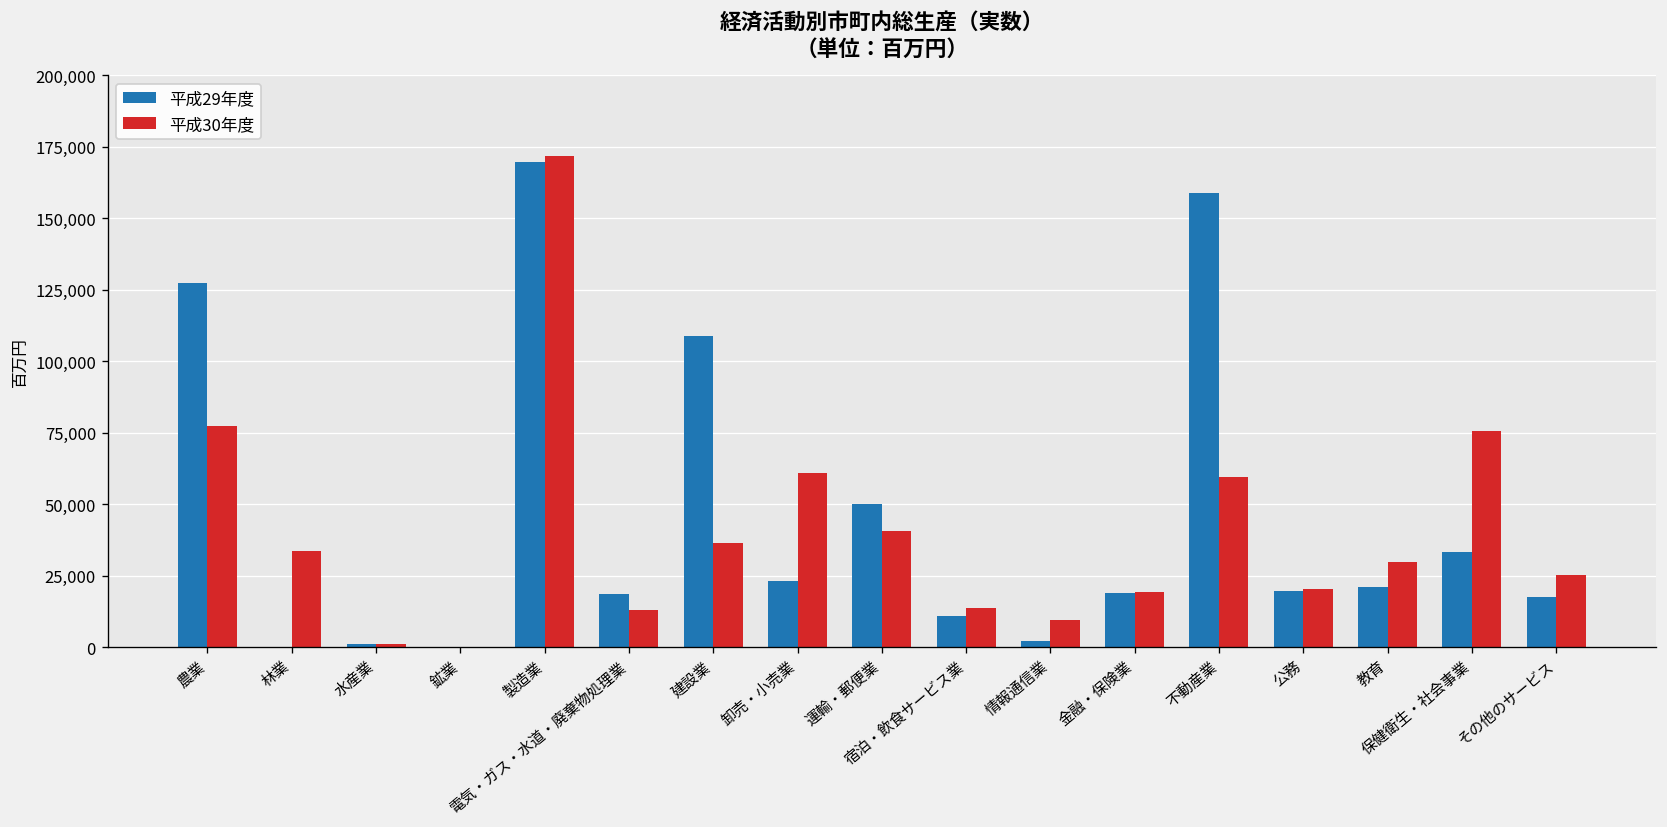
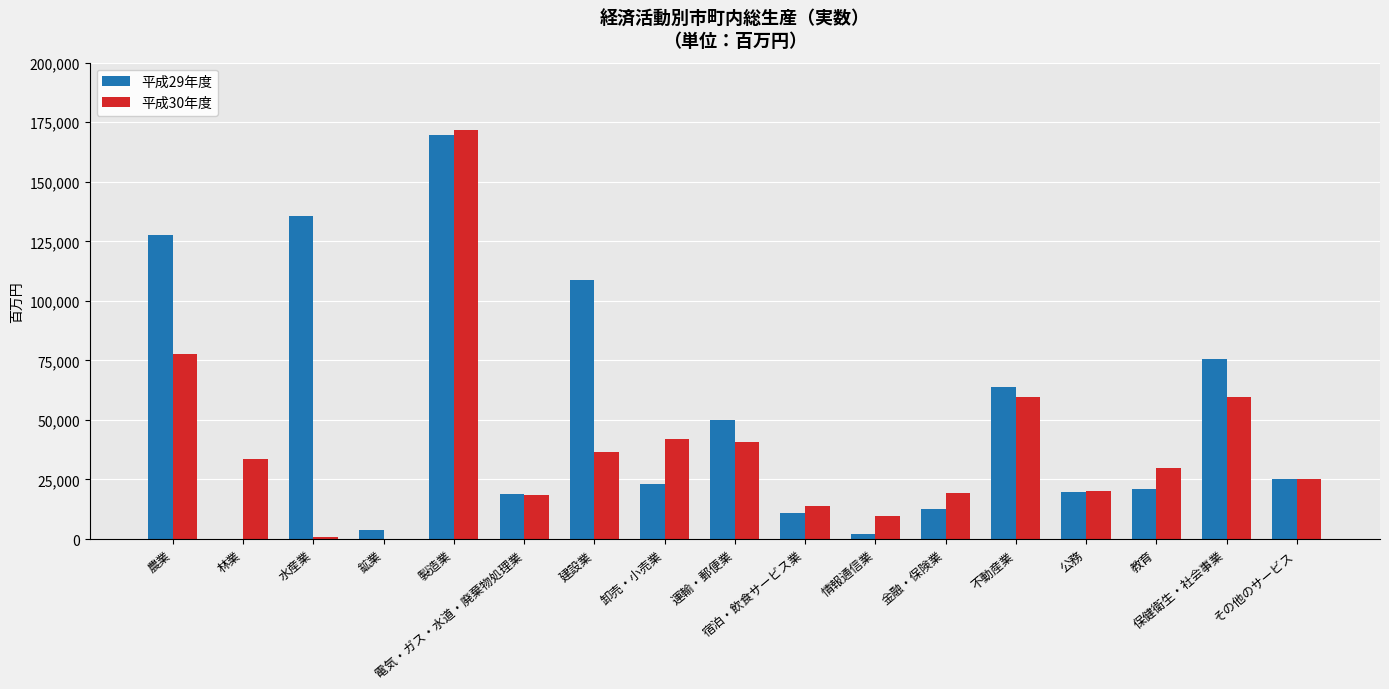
  {
    "平成29年度": {
      "農業": "127,000",
-     "水産業": "1,000",
-     "鉱業": "0",
+     "水産業": "136,000",
+     "鉱業": "4,000",
      "製造業": "170,000",
      "電気・ガス・水道・廃棄物処理業": "19,000",
      "建設業": "109,000",
      "卸売・小売業": "23,000",
      "運輸・郵便業": "50,000",
      "宿泊・飲食サービス業": "11,000",
      "情報通信業": "2,000",
-     "金融・保険業": "19,000",
-     "不動産業": "159,000",
+     "金融・保険業": "13,000",
+     "不動産業": "64,000",
      "公務": "20,000",
      "教育": "21,000",
-     "保健衛生・社会事業": "33,000",
-     "その他のサービス": "17,000"
+     "保健衛生・社会事業": "76,000",
+     "その他のサービス": "25,000"
    },
    "平成30年度": {
      "農業": "77,000",
      "林業": "34,000",
      "製造業": "172,000",
-     "電気・ガス・水道・廃棄物処理業": "13,000",
+     "電気・ガス・水道・廃棄物処理業": "18,000",
      "建設業": "36,000",
-     "卸売・小売業": "61,000",
+     "卸売・小売業": "42,000",
      "運輸・郵便業": "41,000",
      "宿泊・飲食サービス業": "14,000",
      "情報通信業": "10,000",
      "金融・保険業": "19,000",
      "不動産業": "59,000",
      "公務": "20,000",
      "教育": "30,000",
-     "保健衛生・社会事業": "76,000",
+     "保健衛生・社会事業": "59,000",
      "その他のサービス": "25,000"
    }
  }
